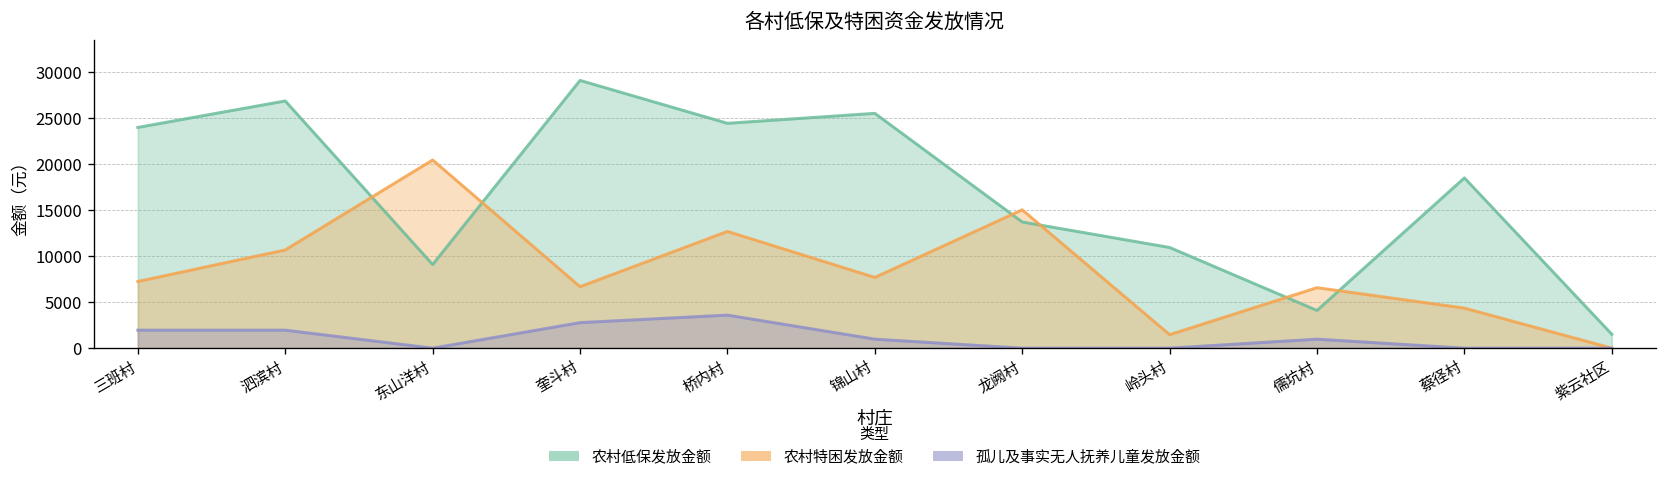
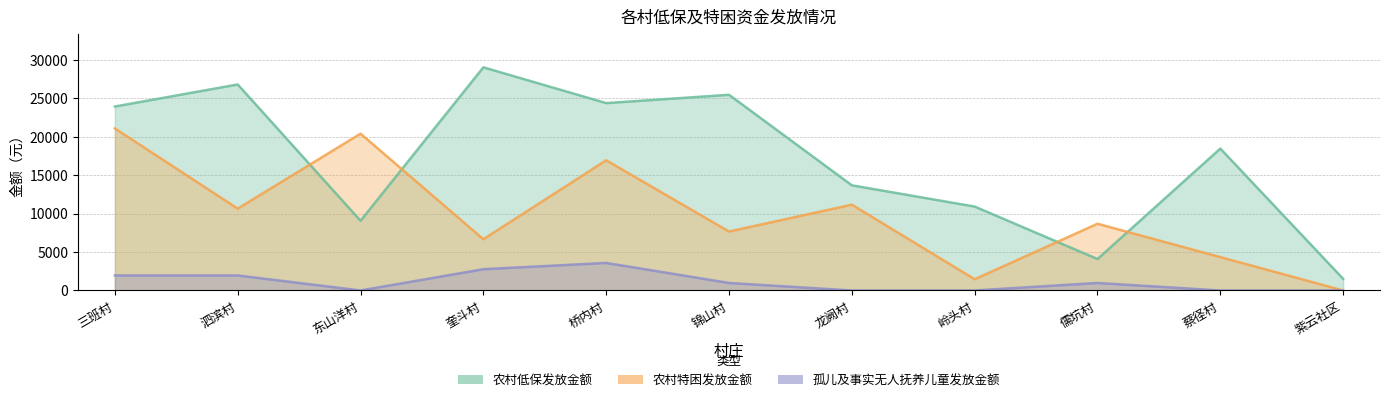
  {
    "农村特困发放金额": {
-     "三班村": 7000,
+     "三班村": 21000,
      "泗滨村": 11000,
      "东山洋村": 20000,
      "奎斗村": 7000,
-     "桥内村": 13000,
+     "桥内村": 17000,
      "锦山村": 8000,
-     "龙阙村": 15000,
+     "龙阙村": 11000,
      "岭头村": 1000,
-     "儒坑村": 7000,
+     "儒坑村": 9000,
      "蔡径村": 4000
    }
  }
